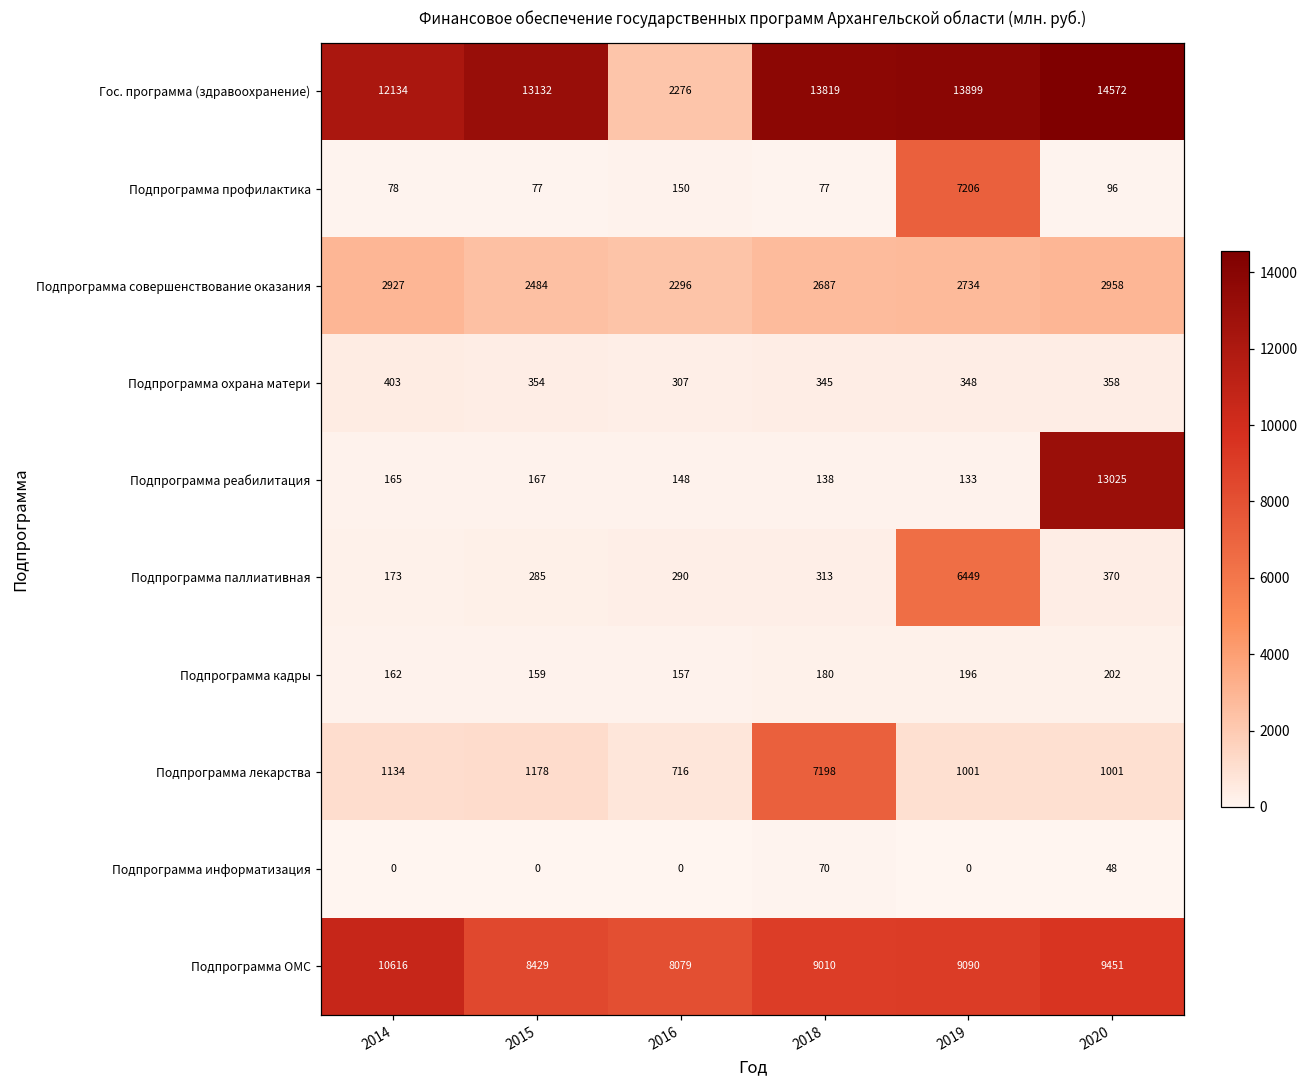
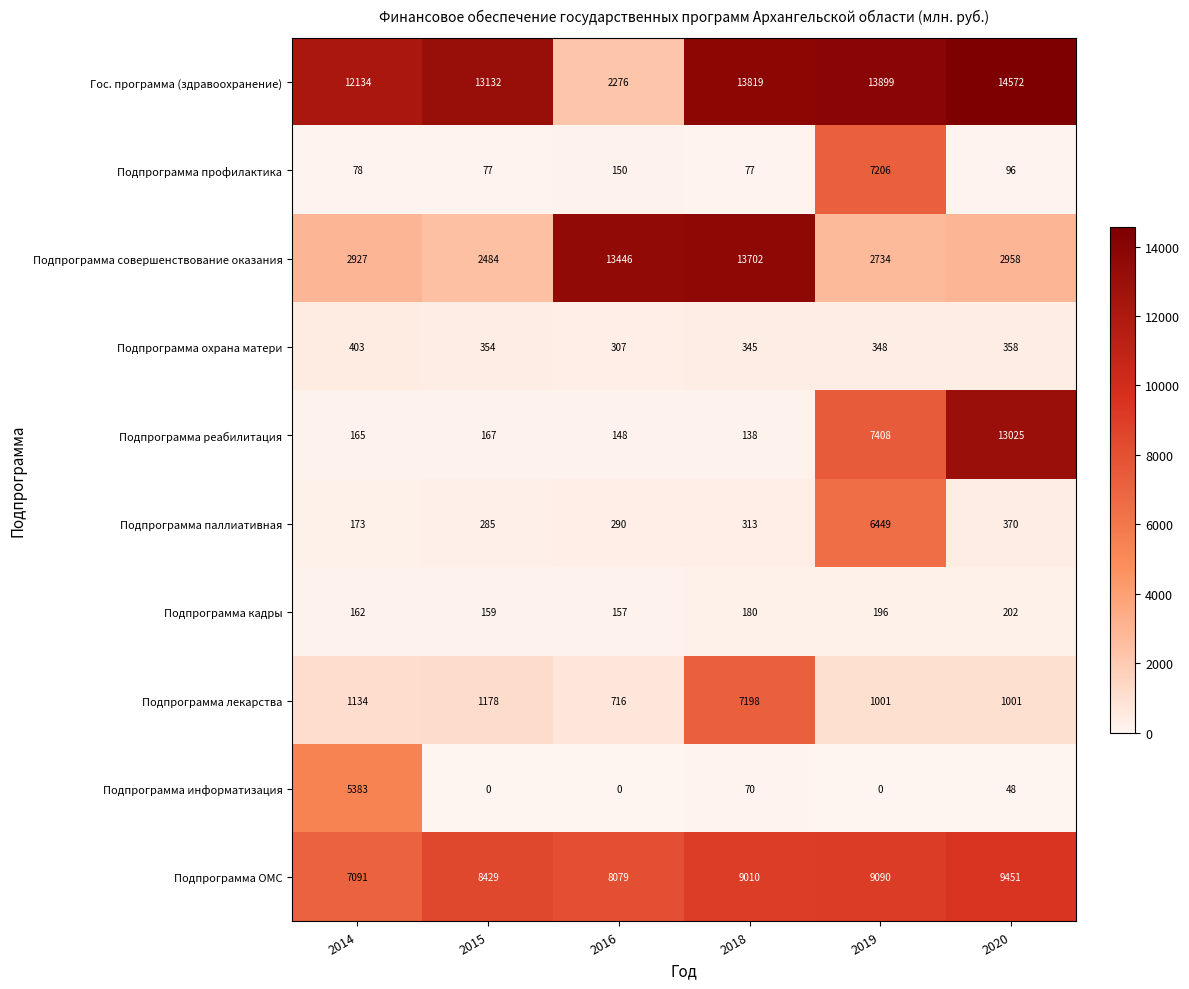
  {
    "Гос. программа (здравоохранение)": {
      "2014": 12134,
      "2015": 13132,
      "2016": 2276,
      "2018": 13819,
      "2019": 13899,
      "2020": 14572
    },
    "Подпрограмма профилактика": {
      "2014": 78,
      "2015": 77,
      "2016": 150,
      "2018": 77,
      "2019": 7206,
      "2020": 96
    },
    "Подпрограмма совершенствование оказания": {
      "2014": 2927,
      "2015": 2484,
-     "2016": 2296,
-     "2018": 2687,
+     "2016": 13446,
+     "2018": 13702,
      "2019": 2734,
      "2020": 2958
    },
    "Подпрограмма охрана матери": {
      "2014": 403,
      "2015": 354,
      "2016": 307,
      "2018": 345,
      "2019": 348,
      "2020": 358
    },
    "Подпрограмма реабилитация": {
      "2014": 165,
      "2015": 167,
      "2016": 148,
      "2018": 138,
-     "2019": 133,
+     "2019": 7408,
      "2020": 13025
    },
    "Подпрограмма паллиативная": {
      "2014": 173,
      "2015": 285,
      "2016": 290,
      "2018": 313,
      "2019": 6449,
      "2020": 370
    },
    "Подпрограмма кадры": {
      "2014": 162,
      "2015": 159,
      "2016": 157,
      "2018": 180,
      "2019": 196,
      "2020": 202
    },
    "Подпрограмма лекарства": {
      "2014": 1134,
      "2015": 1178,
      "2016": 716,
      "2018": 7198,
      "2019": 1001,
      "2020": 1001
    },
    "Подпрограмма информатизация": {
-     "2014": 0,
+     "2014": 5383,
      "2015": 0,
      "2016": 0,
      "2018": 70,
      "2019": 0,
      "2020": 48
    },
    "Подпрограмма ОМС": {
-     "2014": 10616,
+     "2014": 7091,
      "2015": 8429,
      "2016": 8079,
      "2018": 9010,
      "2019": 9090,
      "2020": 9451
    }
  }
